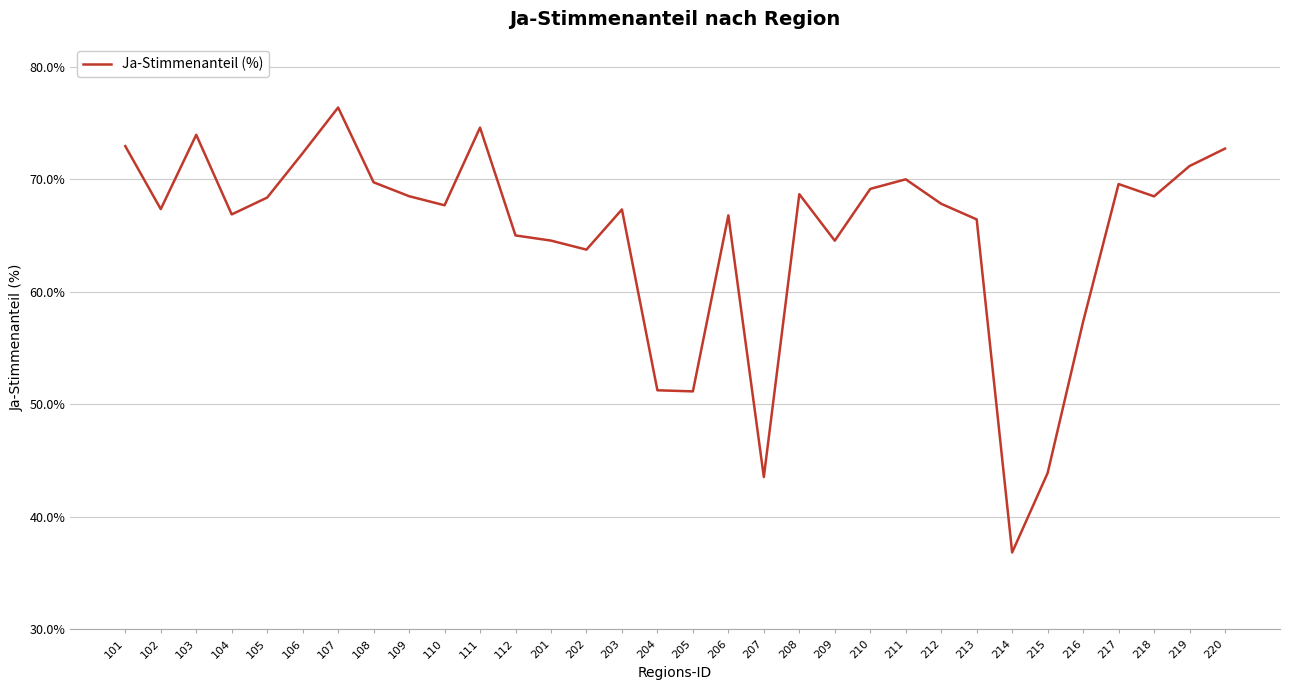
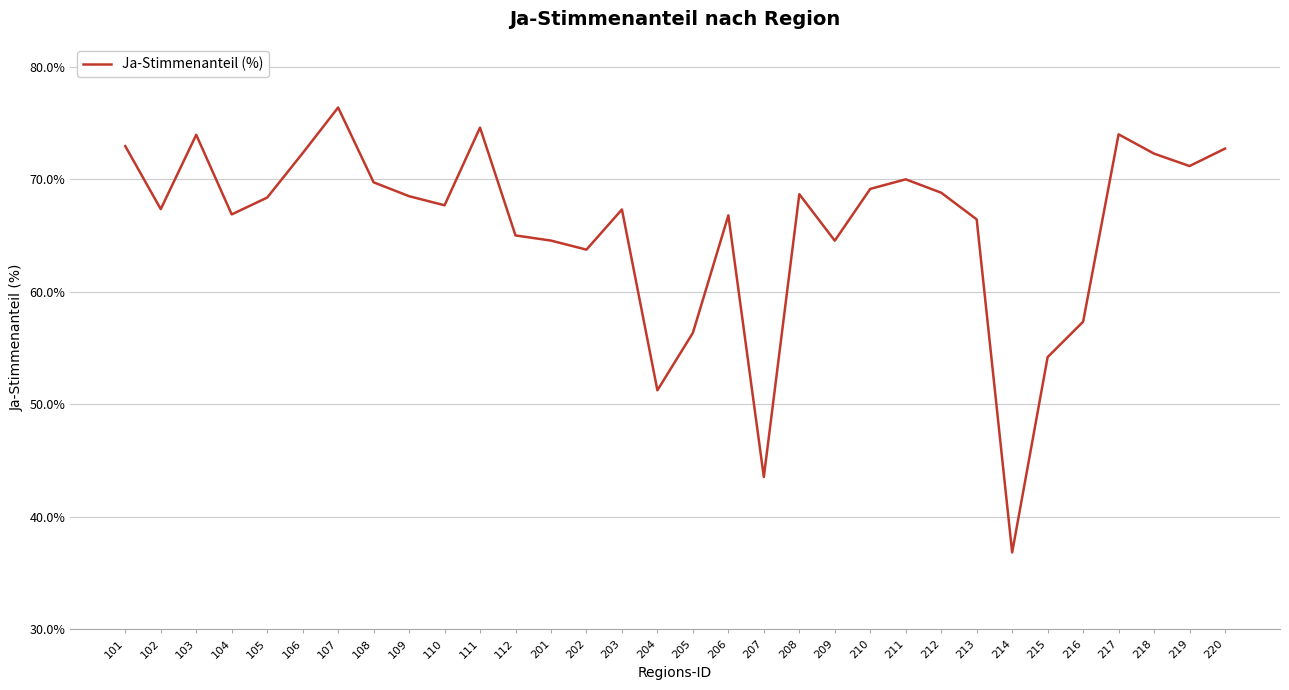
  {
    "101": "73.0%",
    "102": "67.4%",
    "103": "74.0%",
    "104": "66.9%",
    "105": "68.4%",
    "106": "72.3%",
    "107": "76.4%",
    "108": "69.7%",
    "109": "68.5%",
    "110": "67.7%",
    "111": "74.6%",
    "112": "65.0%",
    "201": "64.6%",
    "202": "63.8%",
    "203": "67.3%",
    "204": "51.3%",
-   "205": "51.2%",
+   "205": "56.4%",
    "206": "66.8%",
    "207": "43.5%",
    "208": "68.7%",
    "209": "64.6%",
    "210": "69.2%",
    "211": "70.0%",
-   "212": "67.8%",
+   "212": "68.8%",
    "213": "66.4%",
    "214": "36.8%",
-   "215": "43.9%",
+   "215": "54.2%",
    "216": "57.3%",
-   "217": "69.6%",
-   "218": "68.5%",
+   "217": "74.0%",
+   "218": "72.3%",
    "219": "71.2%",
    "220": "72.7%"
  }
